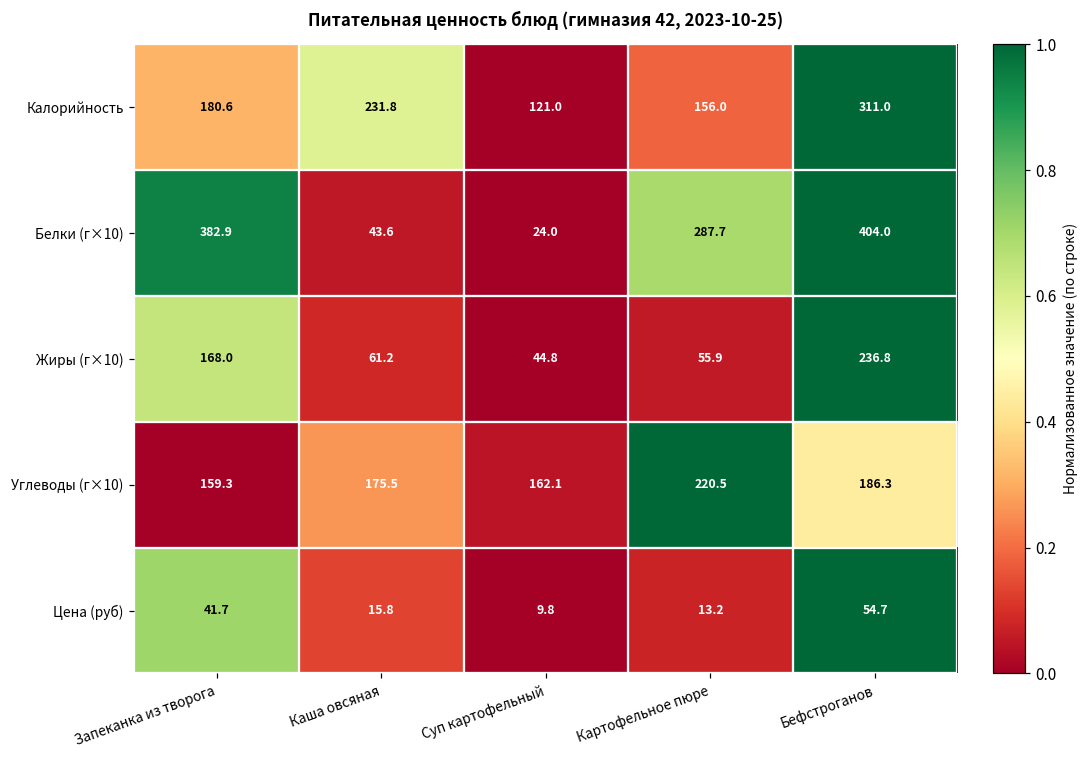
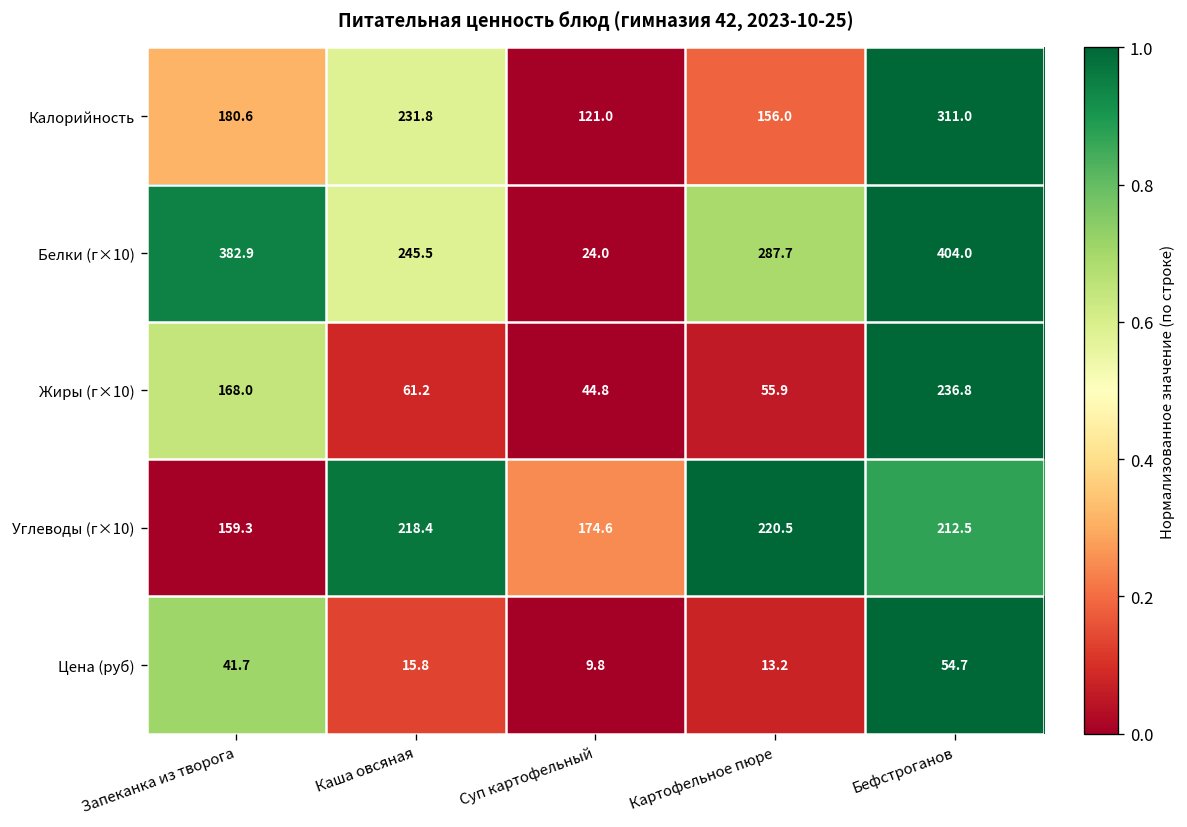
  {
    "Калорийность": {
      "Запеканка из творога": 180.6,
      "Каша овсяная": 231.8,
      "Суп картофельный": 121.0,
      "Картофельное пюре": 156.0,
      "Бефстроганов": 311.0
    },
    "Белки (г×10)": {
      "Запеканка из творога": 382.9,
-     "Каша овсяная": 43.6,
+     "Каша овсяная": 245.5,
      "Суп картофельный": 24.0,
      "Картофельное пюре": 287.7,
      "Бефстроганов": 404.0
    },
    "Жиры (г×10)": {
      "Запеканка из творога": 168.0,
      "Каша овсяная": 61.2,
      "Суп картофельный": 44.8,
      "Картофельное пюре": 55.9,
      "Бефстроганов": 236.8
    },
    "Углеводы (г×10)": {
      "Запеканка из творога": 159.3,
-     "Каша овсяная": 175.5,
-     "Суп картофельный": 162.1,
+     "Каша овсяная": 218.4,
+     "Суп картофельный": 174.6,
      "Картофельное пюре": 220.5,
-     "Бефстроганов": 186.3
+     "Бефстроганов": 212.5
    },
    "Цена (руб)": {
      "Запеканка из творога": 41.7,
      "Каша овсяная": 15.8,
      "Суп картофельный": 9.8,
      "Картофельное пюре": 13.2,
      "Бефстроганов": 54.7
    }
  }
